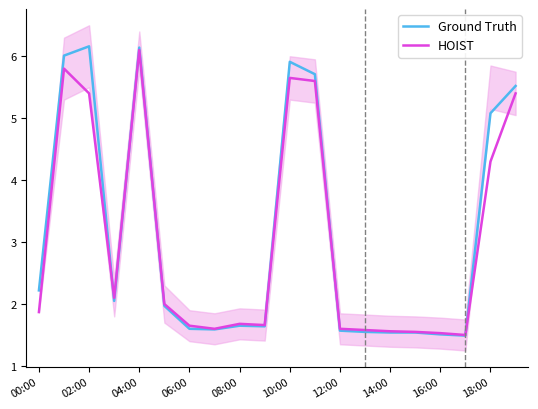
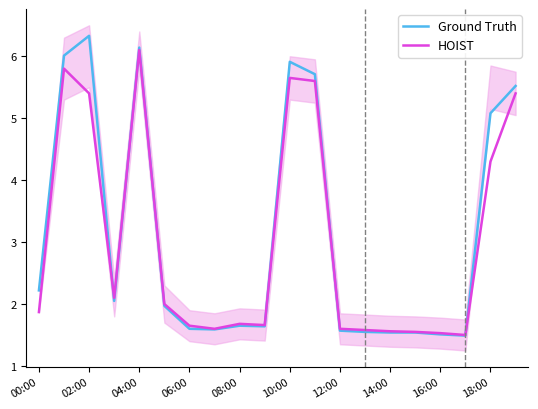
  {
    "Ground Truth": {
      "00:00": 2.2,
-     "02:00": 6.2,
+     "02:00": 6.3,
      "06:00": 1.6,
      "10:00": 5.9,
      "18:00": 5.1
    },
    "HOIST": {
      "02:00": 5.4,
      "06:00": 1.7,
      "10:00": 5.7,
      "18:00": 4.3
    }
  }
